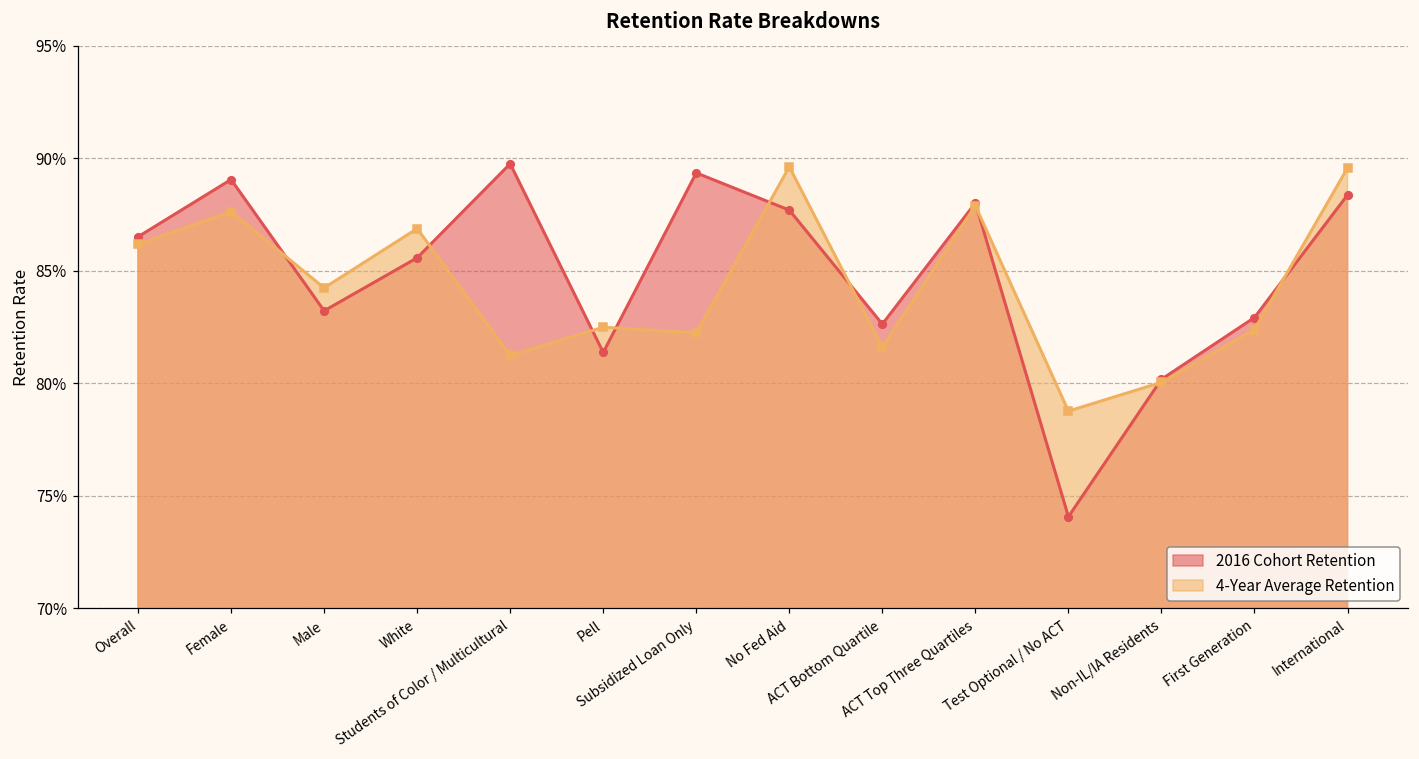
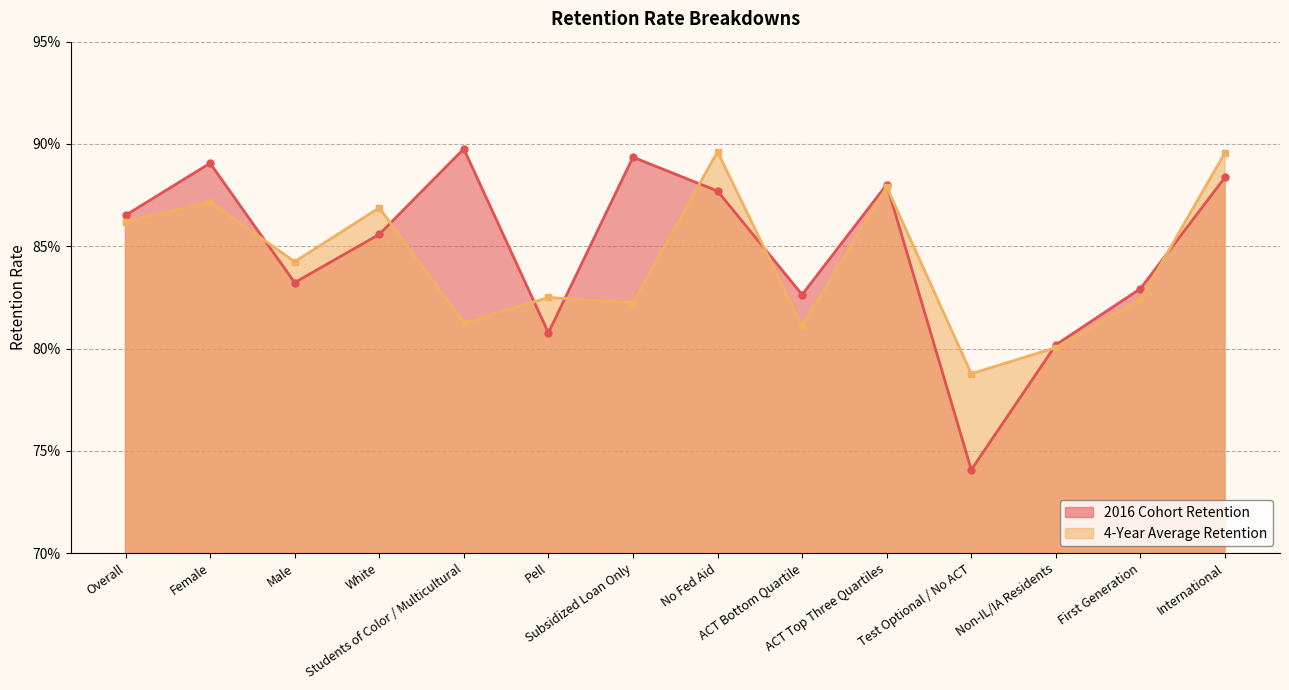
  {
    "2016 Cohort Retention": {
      "Overall": "86.5%",
      "Female": "89.1%",
      "Male": "83.2%",
      "White": "85.6%",
      "Students of Color / Multicultural": "89.8%",
-     "Pell": "81.4%",
+     "Pell": "80.8%",
      "Subsidized Loan Only": "89.4%",
      "No Fed Aid": "87.7%",
      "ACT Bottom Quartile": "82.6%",
      "Test Optional / No ACT": "74.1%",
      "Non-IL/IA Residents": "80.2%",
      "First Generation": "82.9%",
      "International": "88.4%"
    },
    "4-Year Average Retention": {
      "Overall": "86.2%",
-     "Female": "87.6%",
+     "Female": "87.2%",
      "Male": "84.2%",
      "White": "86.9%",
      "Students of Color / Multicultural": "81.2%",
      "Pell": "82.5%",
      "Subsidized Loan Only": "82.2%",
      "No Fed Aid": "89.6%",
-     "ACT Bottom Quartile": "81.6%",
+     "ACT Bottom Quartile": "81.1%",
      "Test Optional / No ACT": "78.8%",
      "Non-IL/IA Residents": "80.0%",
      "First Generation": "82.4%",
      "International": "89.6%"
    }
  }
